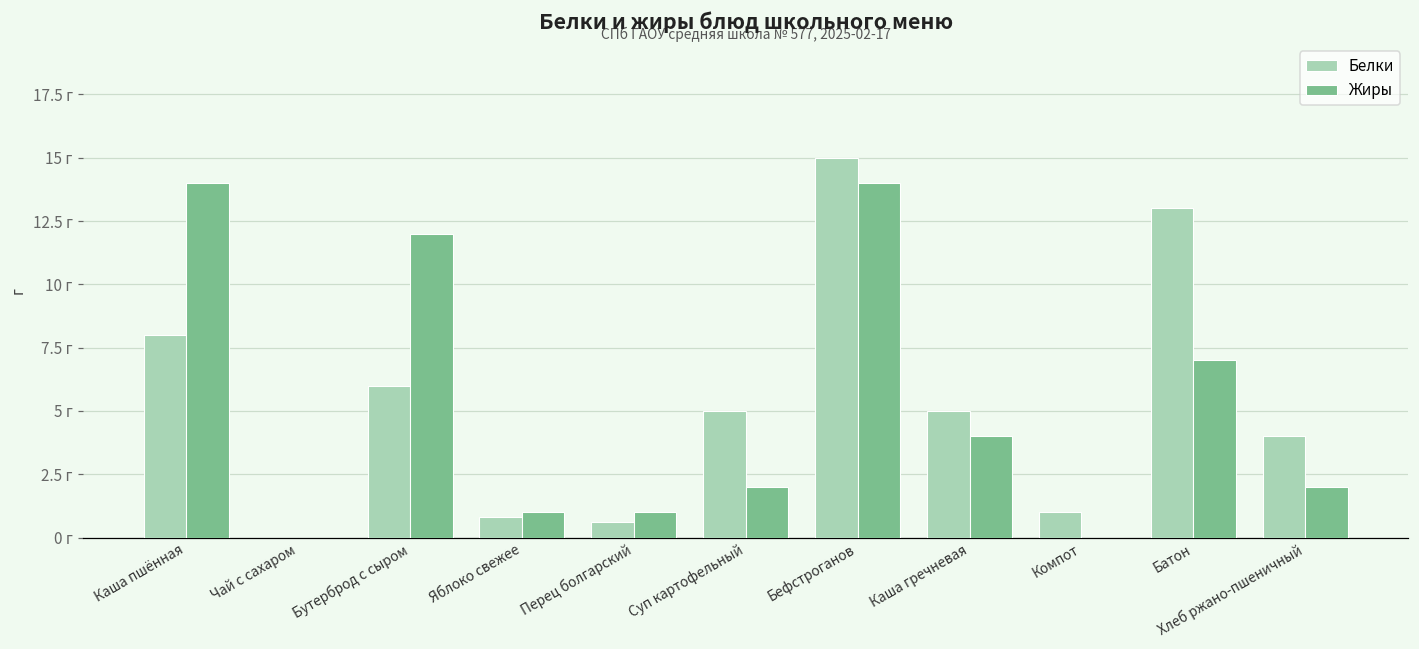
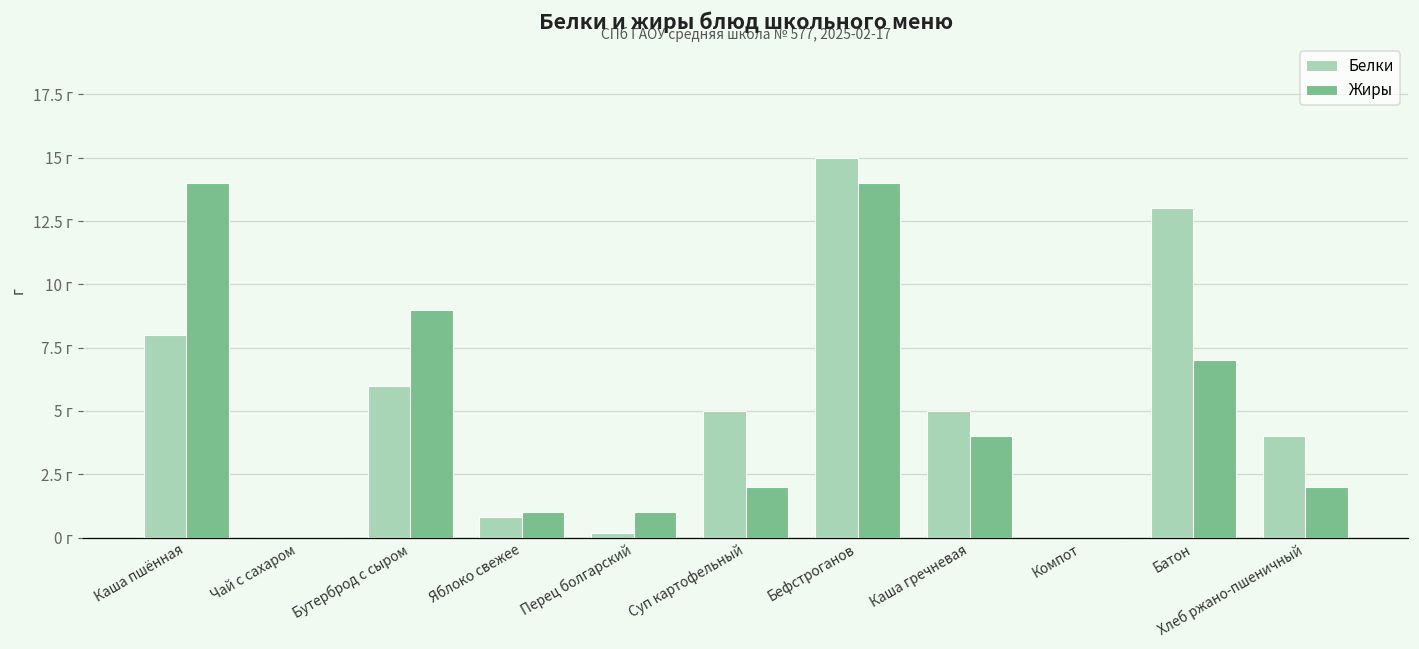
  {
    "Белки": {
      "Каша пшённая": "8.0 г",
      "Чай с сахаром": "0.0 г",
      "Бутерброд с сыром": "6.0 г",
      "Яблоко свежее": "0.8 г",
-     "Перец болгарский": "0.6 г",
+     "Перец болгарский": "0.2 г",
      "Суп картофельный": "5.0 г",
      "Бефстроганов": "15.0 г",
      "Каша гречневая": "5.0 г",
-     "Компот": "1 г",
+     "Компот": "0 г",
      "Батон": "13.0 г",
      "Хлеб ржано-пшеничный": "4.0 г"
    },
    "Жиры": {
      "Каша пшённая": "14 г",
      "Чай с сахаром": "0 г",
-     "Бутерброд с сыром": "12 г",
+     "Бутерброд с сыром": "9 г",
      "Яблоко свежее": "1 г",
      "Перец болгарский": "1 г",
      "Суп картофельный": "2 г",
      "Бефстроганов": "14 г",
      "Каша гречневая": "4 г",
      "Компот": "0 г",
      "Батон": "7 г",
      "Хлеб ржано-пшеничный": "2 г"
    }
  }
